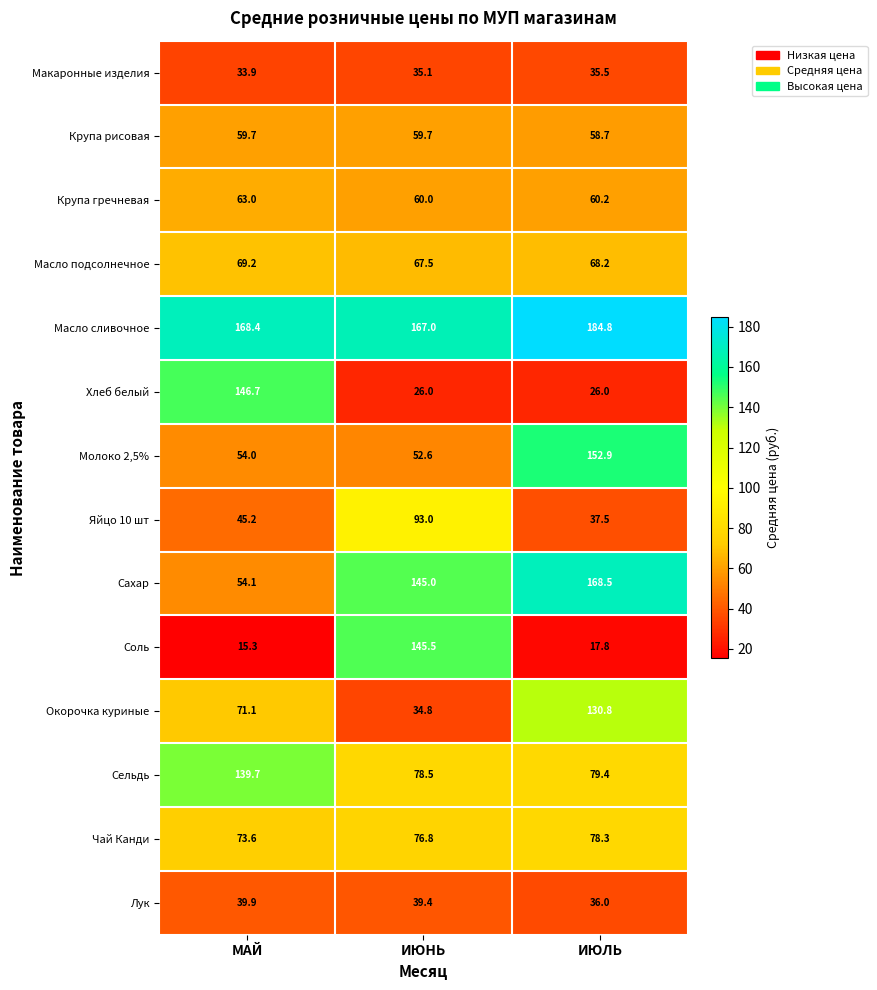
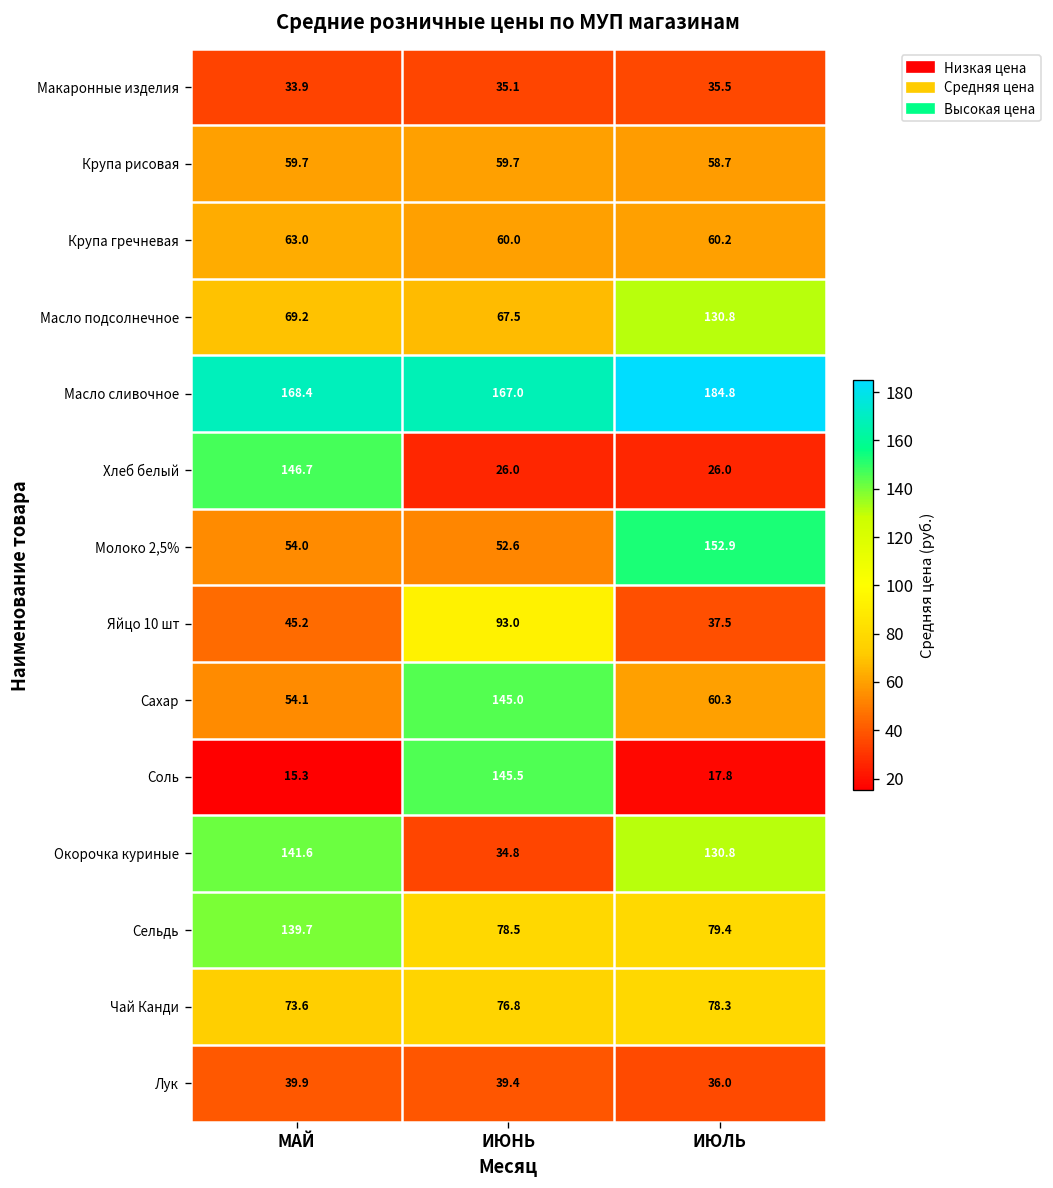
  {
    "Макаронные изделия": {
      "МАЙ": 33.9,
      "ИЮНЬ": 35.1,
      "ИЮЛЬ": 35.5
    },
    "Крупа рисовая": {
      "МАЙ": 59.7,
      "ИЮНЬ": 59.7,
      "ИЮЛЬ": 58.7
    },
    "Крупа гречневая": {
      "МАЙ": 63.0,
      "ИЮНЬ": 60.0,
      "ИЮЛЬ": 60.2
    },
    "Масло подсолнечное": {
      "МАЙ": 69.2,
      "ИЮНЬ": 67.5,
-     "ИЮЛЬ": 68.2
+     "ИЮЛЬ": 130.8
    },
    "Масло сливочное": {
      "МАЙ": 168.4,
      "ИЮНЬ": 167.0,
      "ИЮЛЬ": 184.8
    },
    "Хлеб белый": {
      "МАЙ": 146.7,
      "ИЮНЬ": 26.0,
      "ИЮЛЬ": 26.0
    },
    "Молоко 2,5%": {
      "МАЙ": 54.0,
      "ИЮНЬ": 52.6,
      "ИЮЛЬ": 152.9
    },
    "Яйцо 10 шт": {
      "МАЙ": 45.2,
      "ИЮНЬ": 93.0,
      "ИЮЛЬ": 37.5
    },
    "Сахар": {
      "МАЙ": 54.1,
      "ИЮНЬ": 145.0,
-     "ИЮЛЬ": 168.5
+     "ИЮЛЬ": 60.3
    },
    "Соль": {
      "МАЙ": 15.3,
      "ИЮНЬ": 145.5,
      "ИЮЛЬ": 17.8
    },
    "Окорочка куриные": {
-     "МАЙ": 71.1,
+     "МАЙ": 141.6,
      "ИЮНЬ": 34.8,
      "ИЮЛЬ": 130.8
    },
    "Сельдь": {
      "МАЙ": 139.7,
      "ИЮНЬ": 78.5,
      "ИЮЛЬ": 79.4
    },
    "Чай Канди": {
      "МАЙ": 73.6,
      "ИЮНЬ": 76.8,
      "ИЮЛЬ": 78.3
    },
    "Лук": {
      "МАЙ": 39.9,
      "ИЮНЬ": 39.4,
      "ИЮЛЬ": 36.0
    }
  }
